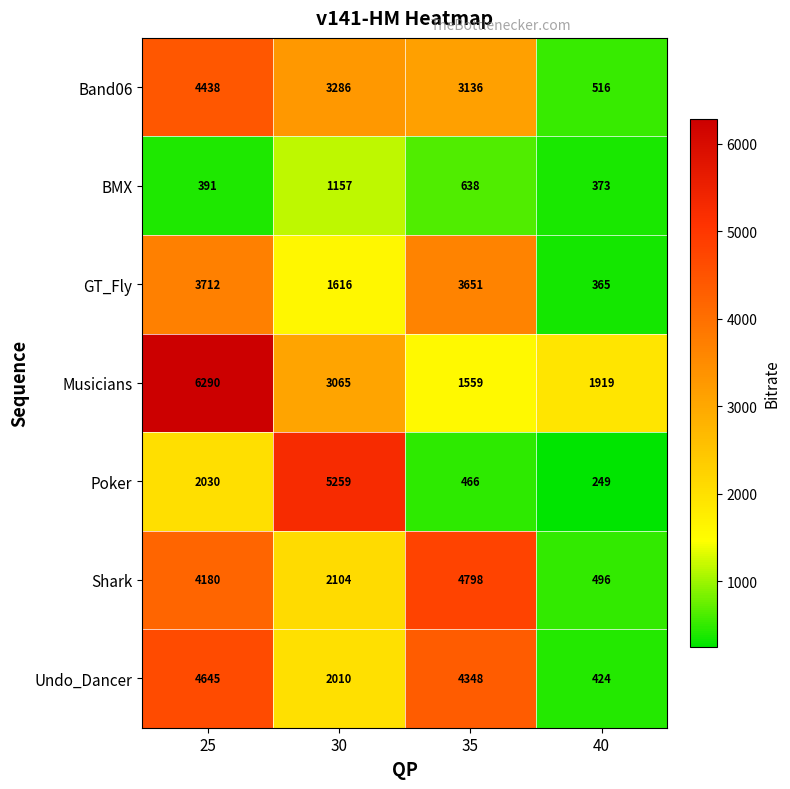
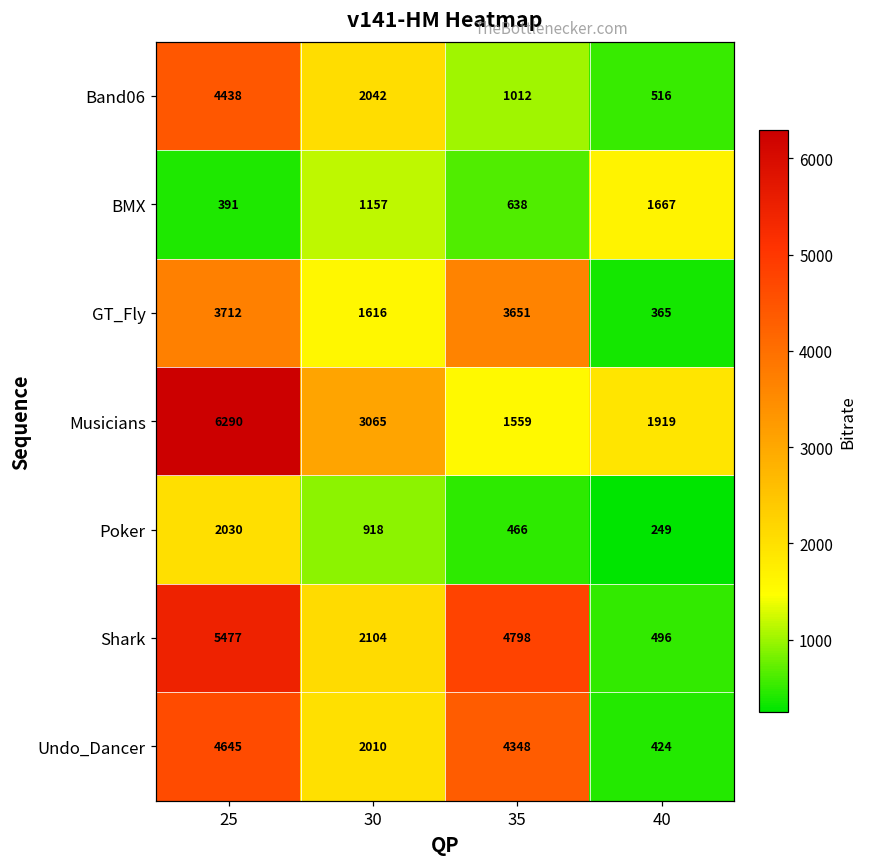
  {
    "Band06": {
      "25": 4438,
-     "30": 3286,
-     "35": 3136,
+     "30": 2042,
+     "35": 1012,
      "40": 516
    },
    "BMX": {
      "25": 391,
      "30": 1157,
      "35": 638,
-     "40": 373
+     "40": 1667
    },
    "GT_Fly": {
      "25": 3712,
      "30": 1616,
      "35": 3651,
      "40": 365
    },
    "Musicians": {
      "25": 6290,
      "30": 3065,
      "35": 1559,
      "40": 1919
    },
    "Poker": {
      "25": 2030,
-     "30": 5259,
+     "30": 918,
      "35": 466,
      "40": 249
    },
    "Shark": {
-     "25": 4180,
+     "25": 5477,
      "30": 2104,
      "35": 4798,
      "40": 496
    },
    "Undo_Dancer": {
      "25": 4645,
      "30": 2010,
      "35": 4348,
      "40": 424
    }
  }
